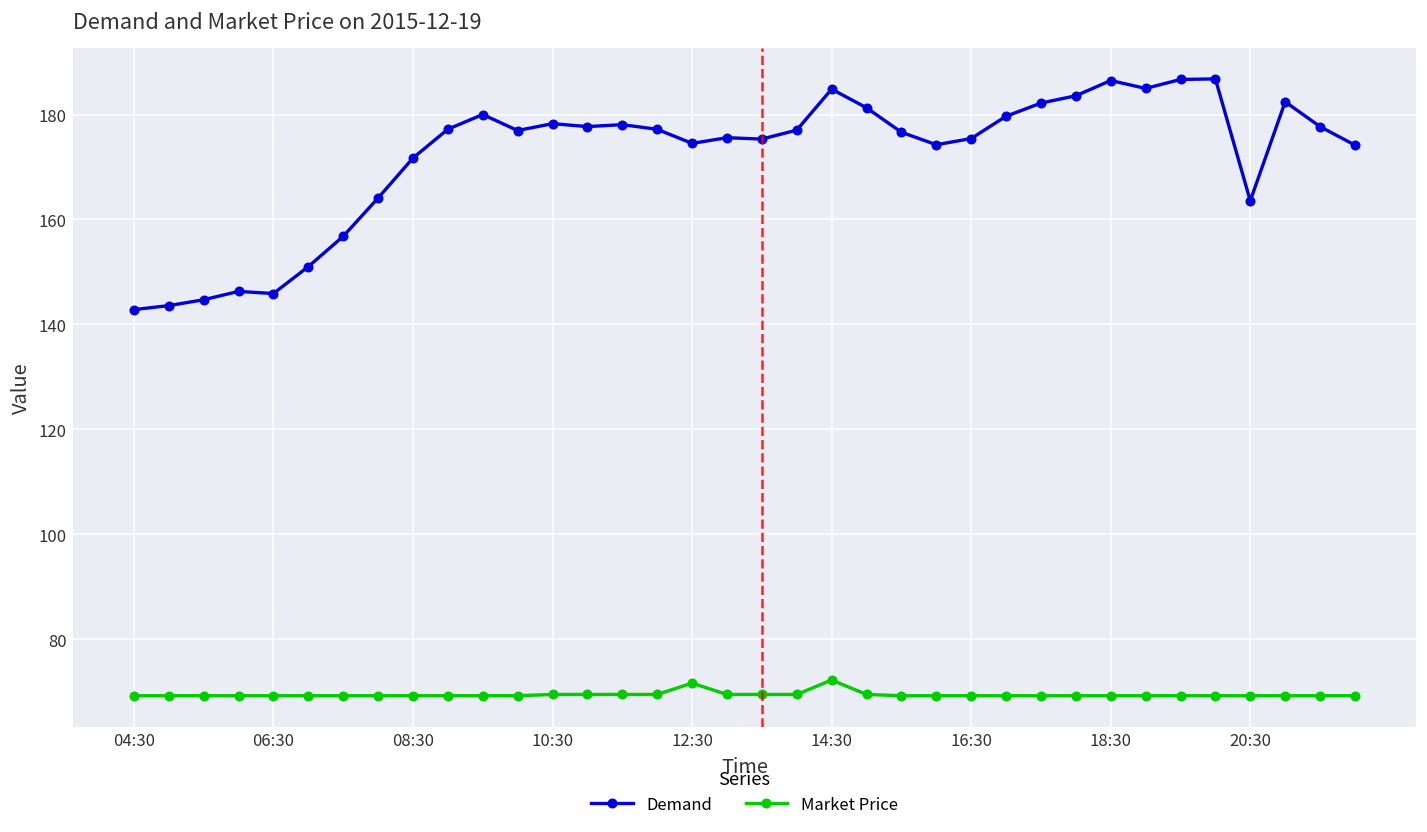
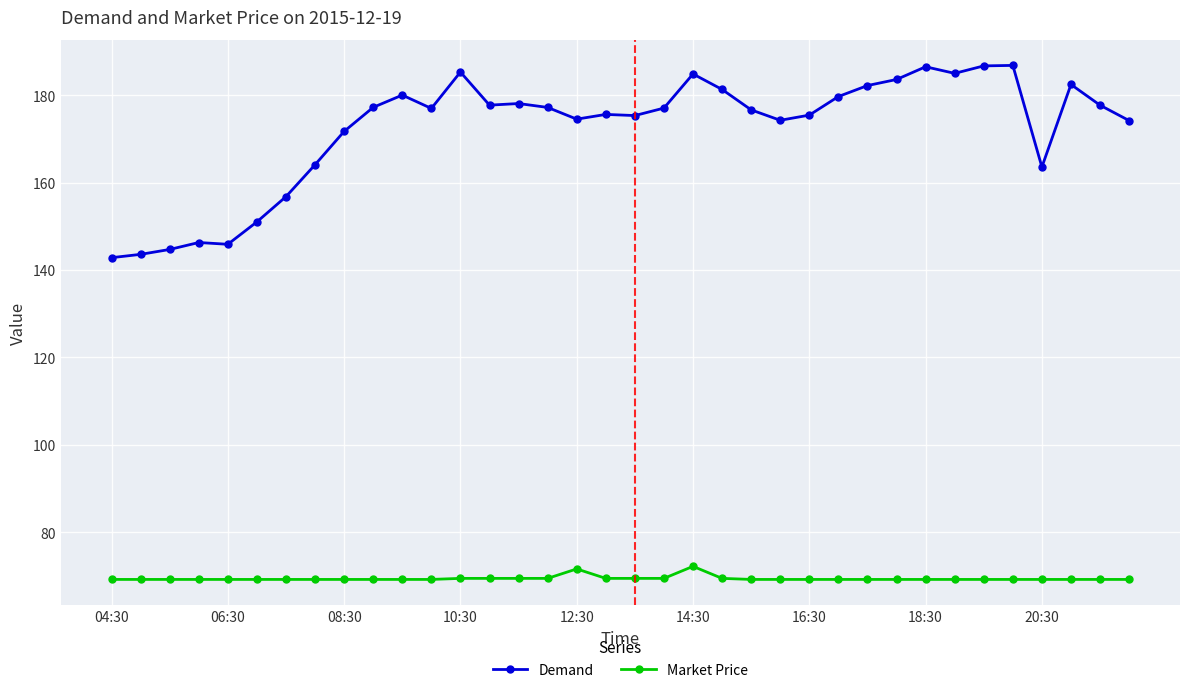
  {
    "Demand": {
      "04:30": 143,
      "06:30": 146,
      "08:30": 172,
-     "10:30": 178,
+     "10:30": 185,
      "12:30": 174,
      "14:30": 185,
      "16:30": 175,
      "18:30": 186,
      "20:30": 164
    },
    "Market Price": {
      "04:30": 69,
      "06:30": 69,
      "08:30": 69,
      "10:30": 69,
      "12:30": 72,
      "14:30": 72,
      "16:30": 69,
      "18:30": 69,
      "20:30": 69
    }
  }
